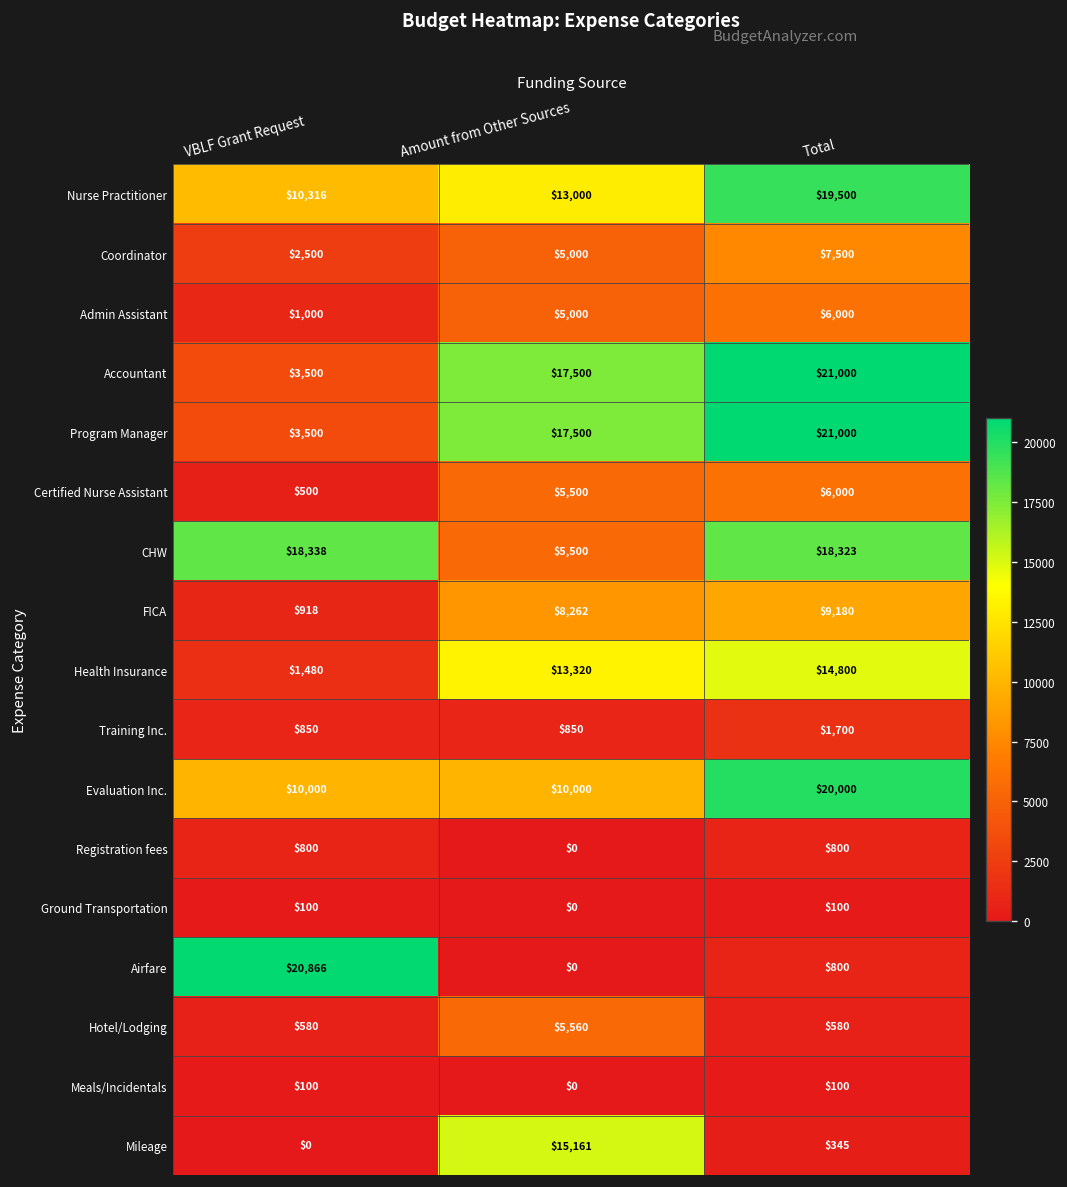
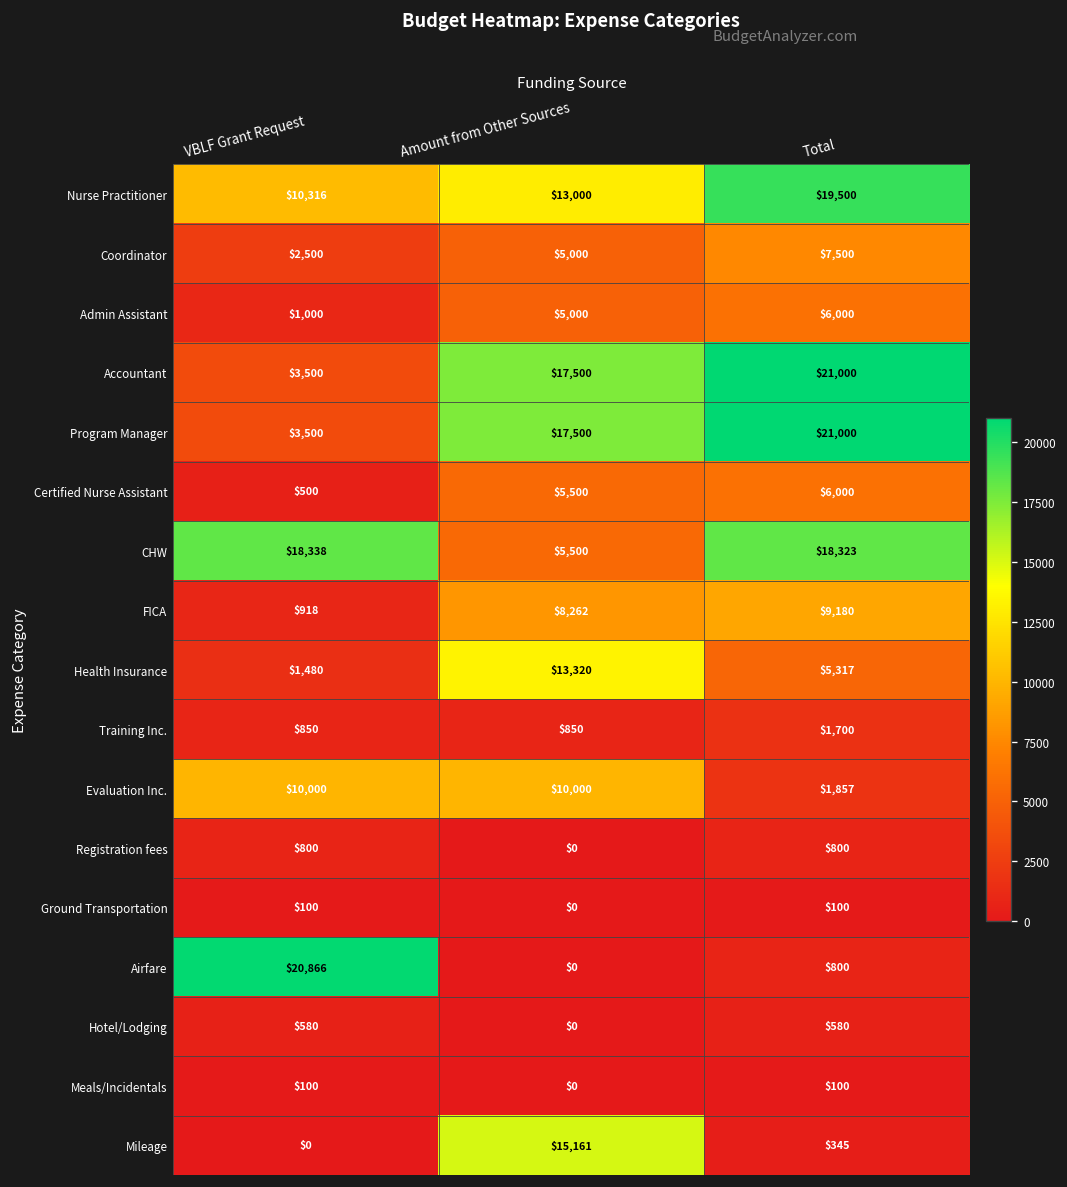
  {
    "Nurse Practitioner": {
      "VBLF Grant Request": "$10,316",
      "Amount from Other Sources": "$13,000",
      "Total": "$19,500"
    },
    "Coordinator": {
      "VBLF Grant Request": "$2,500",
      "Amount from Other Sources": "$5,000",
      "Total": "$7,500"
    },
    "Admin Assistant": {
      "VBLF Grant Request": "$1,000",
      "Amount from Other Sources": "$5,000",
      "Total": "$6,000"
    },
    "Accountant": {
      "VBLF Grant Request": "$3,500",
      "Amount from Other Sources": "$17,500",
      "Total": "$21,000"
    },
    "Program Manager": {
      "VBLF Grant Request": "$3,500",
      "Amount from Other Sources": "$17,500",
      "Total": "$21,000"
    },
    "Certified Nurse Assistant": {
      "VBLF Grant Request": "$500",
      "Amount from Other Sources": "$5,500",
      "Total": "$6,000"
    },
    "CHW": {
      "VBLF Grant Request": "$18,338",
      "Amount from Other Sources": "$5,500",
      "Total": "$18,323"
    },
    "FICA": {
      "VBLF Grant Request": "$918",
      "Amount from Other Sources": "$8,262",
      "Total": "$9,180"
    },
    "Health Insurance": {
      "VBLF Grant Request": "$1,480",
      "Amount from Other Sources": "$13,320",
-     "Total": "$14,800"
+     "Total": "$5,317"
    },
    "Training Inc.": {
      "VBLF Grant Request": "$850",
      "Amount from Other Sources": "$850",
      "Total": "$1,700"
    },
    "Evaluation Inc.": {
      "VBLF Grant Request": "$10,000",
      "Amount from Other Sources": "$10,000",
-     "Total": "$20,000"
+     "Total": "$1,857"
    },
    "Registration fees": {
      "VBLF Grant Request": "$800",
      "Amount from Other Sources": "$0",
      "Total": "$800"
    },
    "Ground Transportation": {
      "VBLF Grant Request": "$100",
      "Amount from Other Sources": "$0",
      "Total": "$100"
    },
    "Airfare": {
      "VBLF Grant Request": "$20,866",
      "Amount from Other Sources": "$0",
      "Total": "$800"
    },
    "Hotel/Lodging": {
      "VBLF Grant Request": "$580",
-     "Amount from Other Sources": "$5,560",
+     "Amount from Other Sources": "$0",
      "Total": "$580"
    },
    "Meals/Incidentals": {
      "VBLF Grant Request": "$100",
      "Amount from Other Sources": "$0",
      "Total": "$100"
    },
    "Mileage": {
      "VBLF Grant Request": "$0",
      "Amount from Other Sources": "$15,161",
      "Total": "$345"
    }
  }
